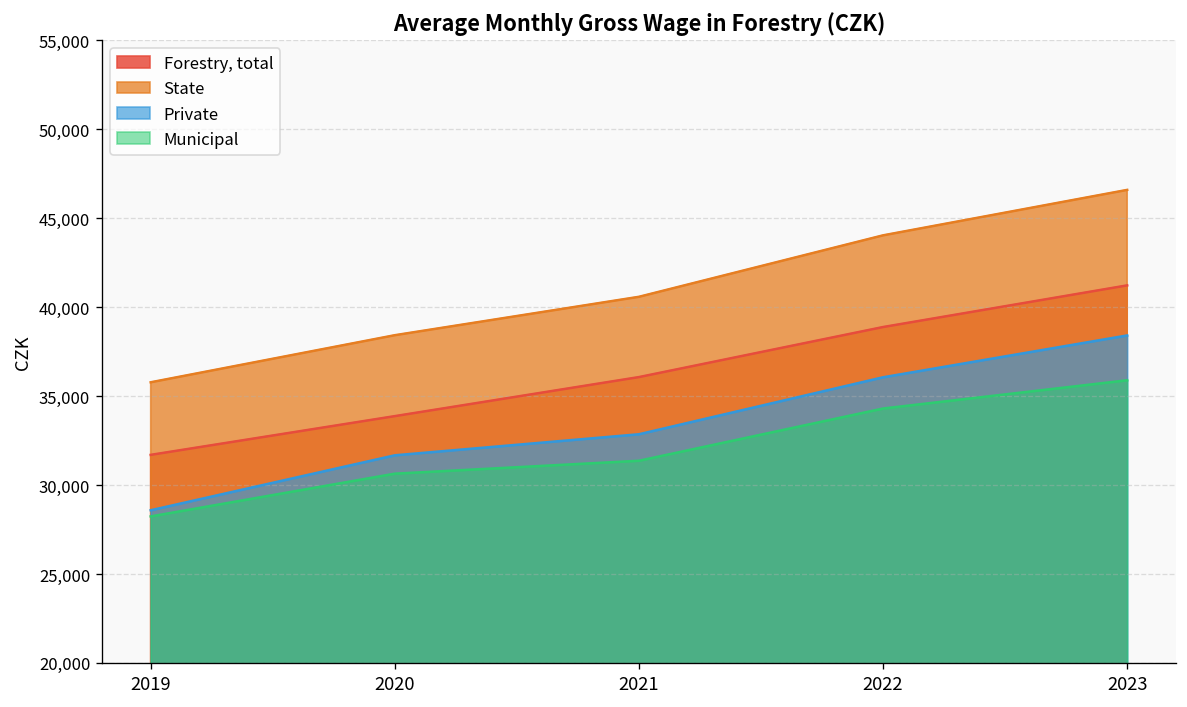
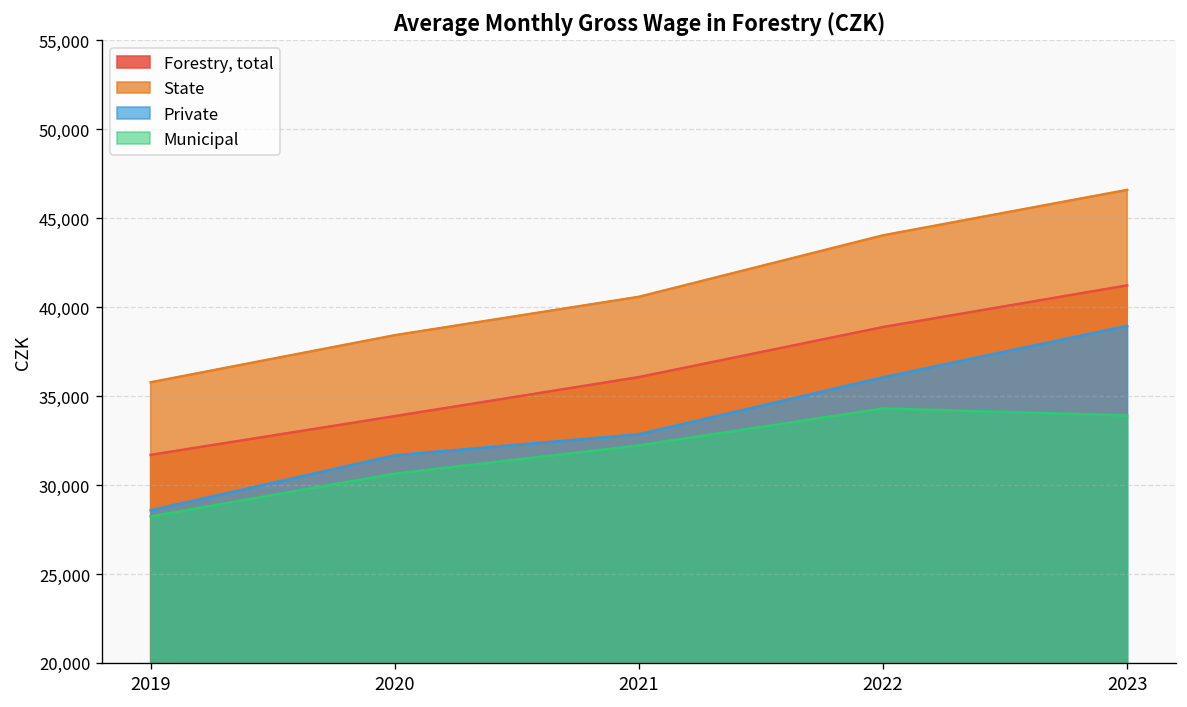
  {
    "Private": {
      "2019": "28,600",
      "2020": "31,700",
      "2021": "32,900",
      "2022": "36,100",
-     "2023": "38,400"
+     "2023": "38,900"
    },
    "Municipal": {
      "2019": "28,200",
      "2020": "30,600",
-     "2021": "31,400",
+     "2021": "32,200",
      "2022": "34,300",
-     "2023": "35,900"
+     "2023": "33,900"
    }
  }
